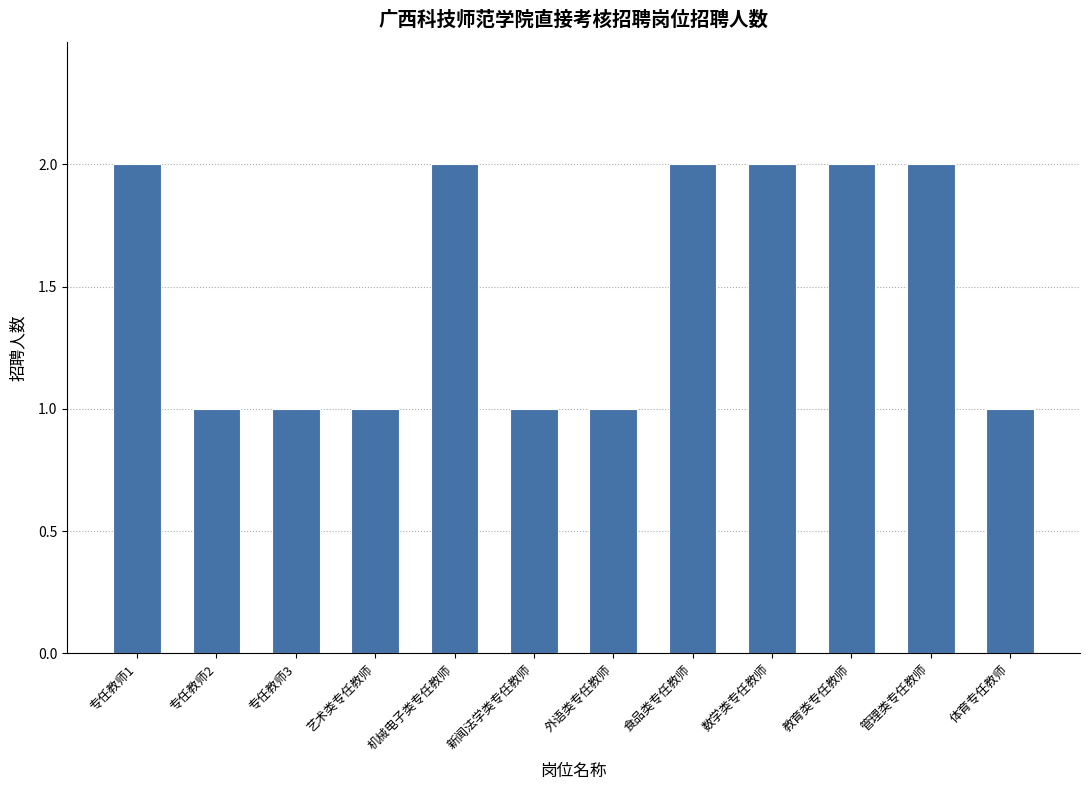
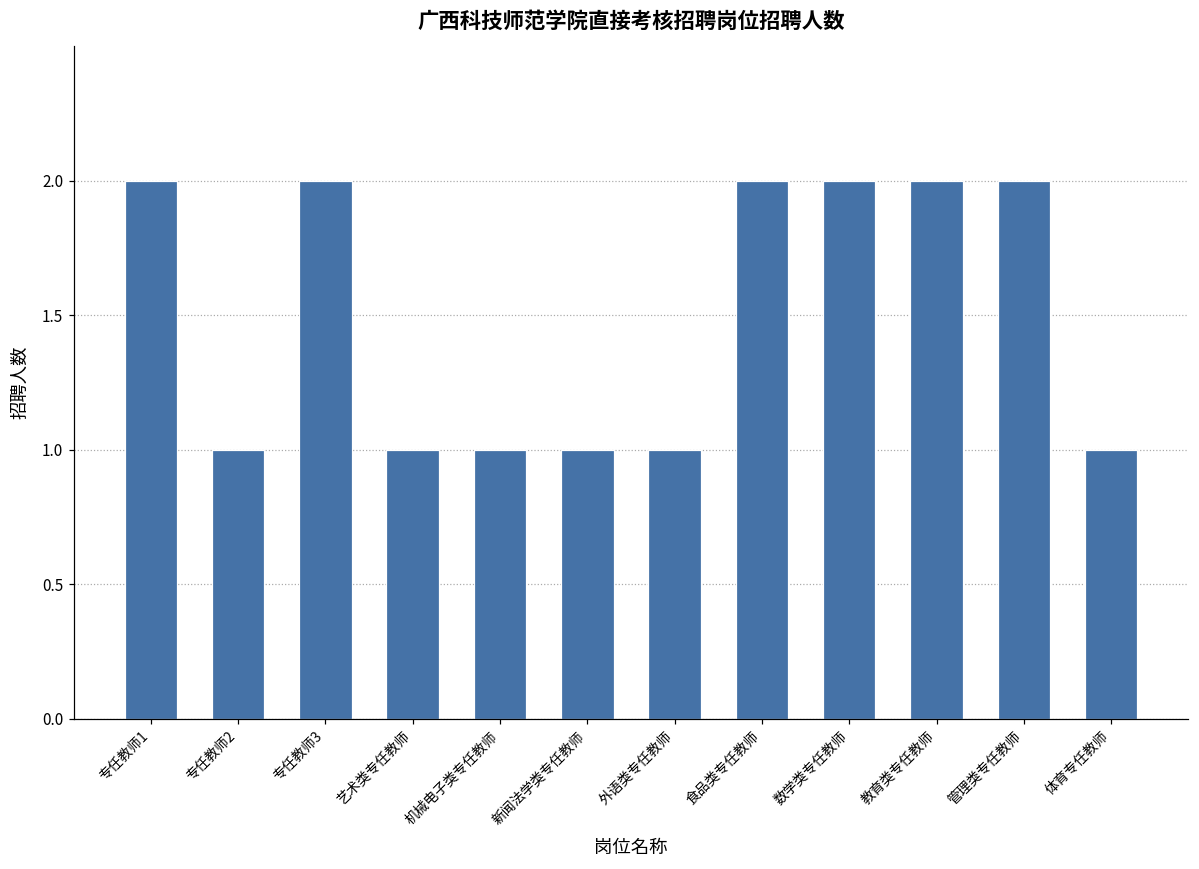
  {
    "专任教师1": 2,
    "专任教师2": 1,
-   "专任教师3": 1,
+   "专任教师3": 2,
    "艺术类专任教师": 1,
-   "机械电子类专任教师": 2,
+   "机械电子类专任教师": 1,
    "新闻法学类专任教师": 1,
    "外语类专任教师": 1,
    "食品类专任教师": 2,
    "数学类专任教师": 2,
    "教育类专任教师": 2,
    "管理类专任教师": 2,
    "体育专任教师": 1
  }
